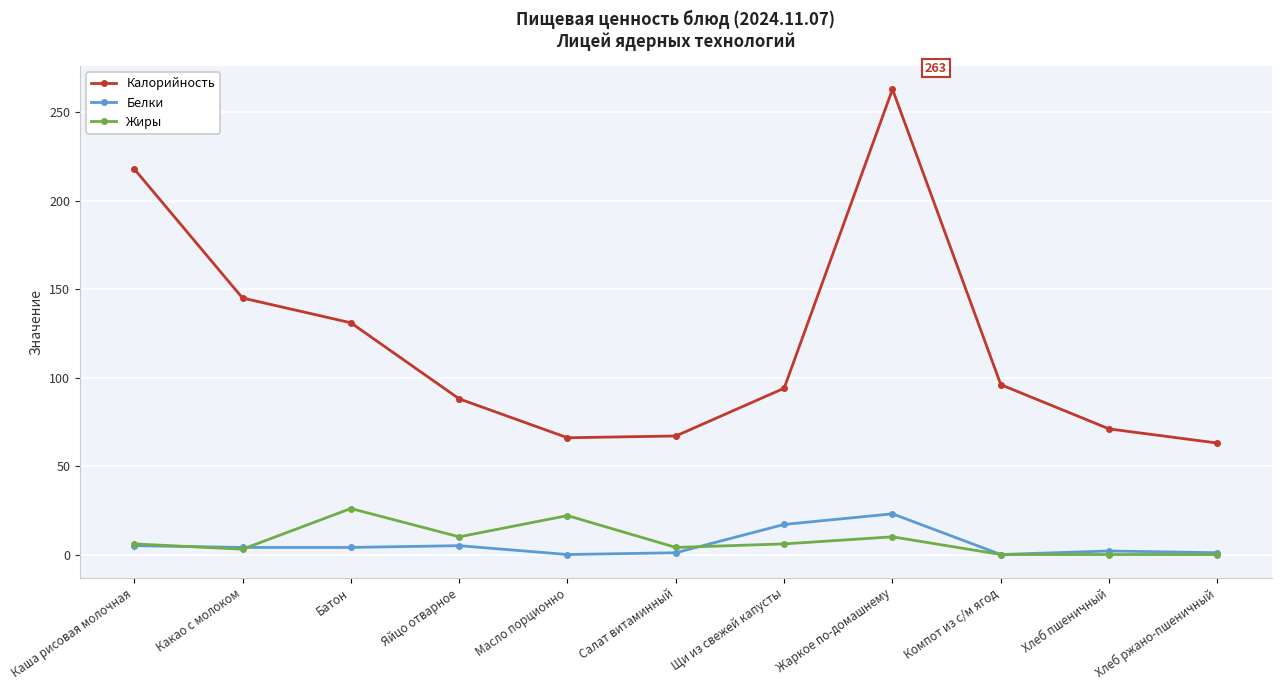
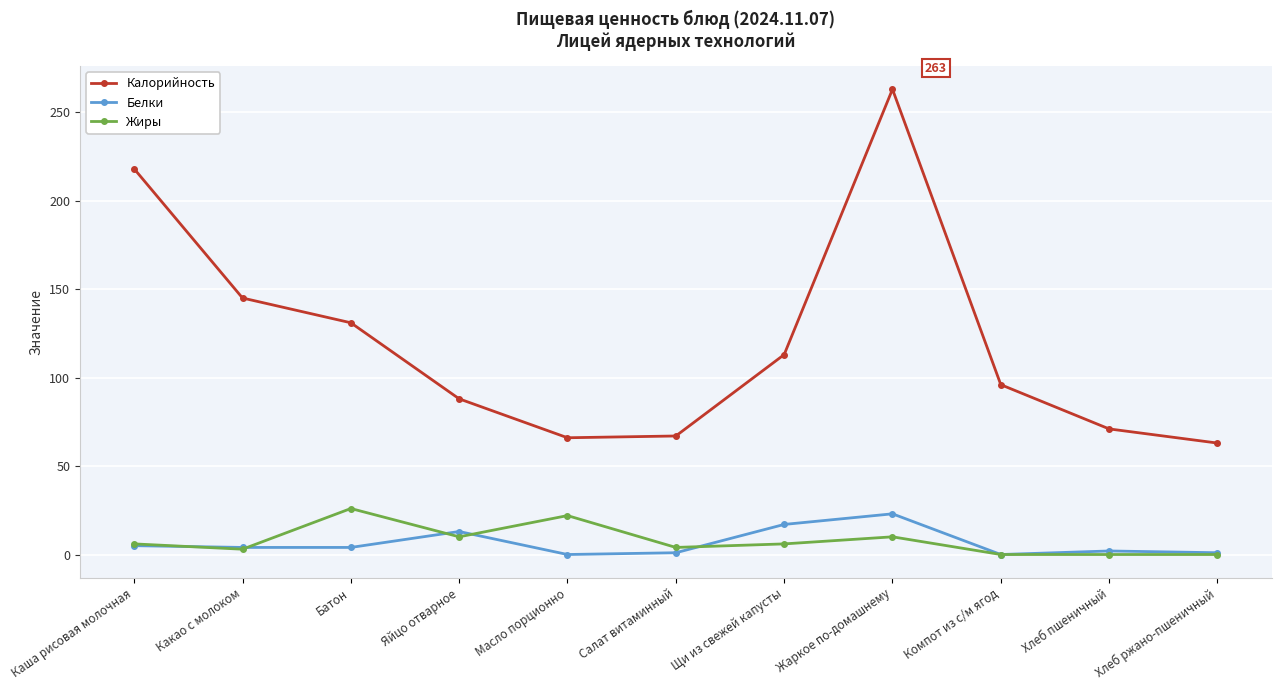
  {
    "Калорийность": {
      "Каша рисовая молочная": 218,
      "Какао с молоком": 145,
      "Батон": 131,
      "Яйцо отварное": 88,
      "Масло порционно": 66,
      "Салат витаминный": 67,
-     "Щи из свежей капусты": 94,
+     "Щи из свежей капусты": 113,
      "Жаркое по-домашнему": 263,
      "Компот из с/м ягод": 96,
      "Хлеб пшеничный": 71,
      "Хлеб ржано-пшеничный": 63
    },
    "Белки": {
      "Батон": 4,
-     "Яйцо отварное": 5,
+     "Яйцо отварное": 13,
      "Масло порционно": 0,
      "Салат витаминный": 1,
      "Щи из свежей капусты": 17,
      "Жаркое по-домашнему": 23,
      "Хлеб пшеничный": 2
    },
    "Жиры": {
      "Батон": 26,
      "Яйцо отварное": 10,
      "Масло порционно": 22,
      "Салат витаминный": 4,
      "Щи из свежей капусты": 6,
      "Жаркое по-домашнему": 10,
      "Хлеб пшеничный": 0
    }
  }
